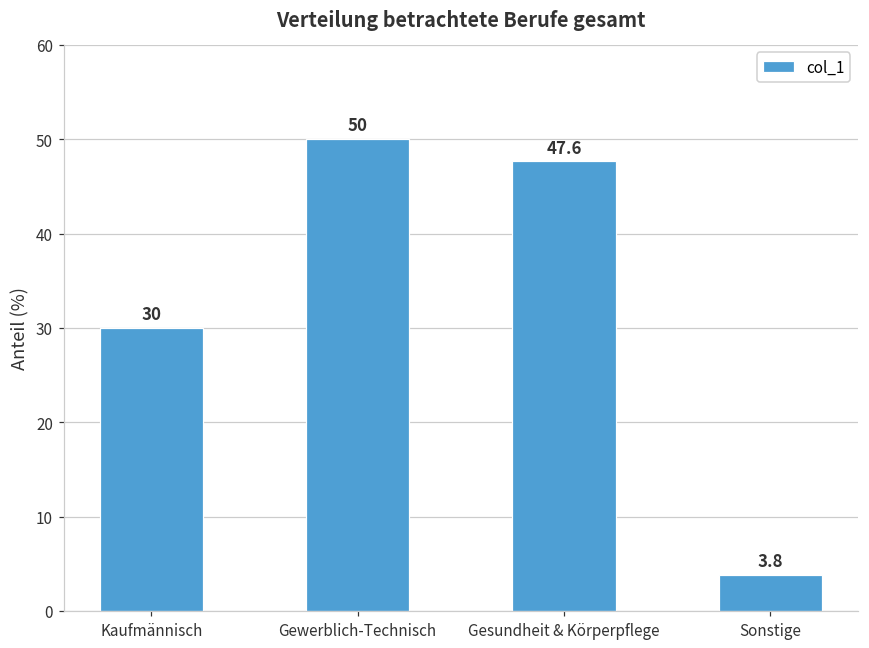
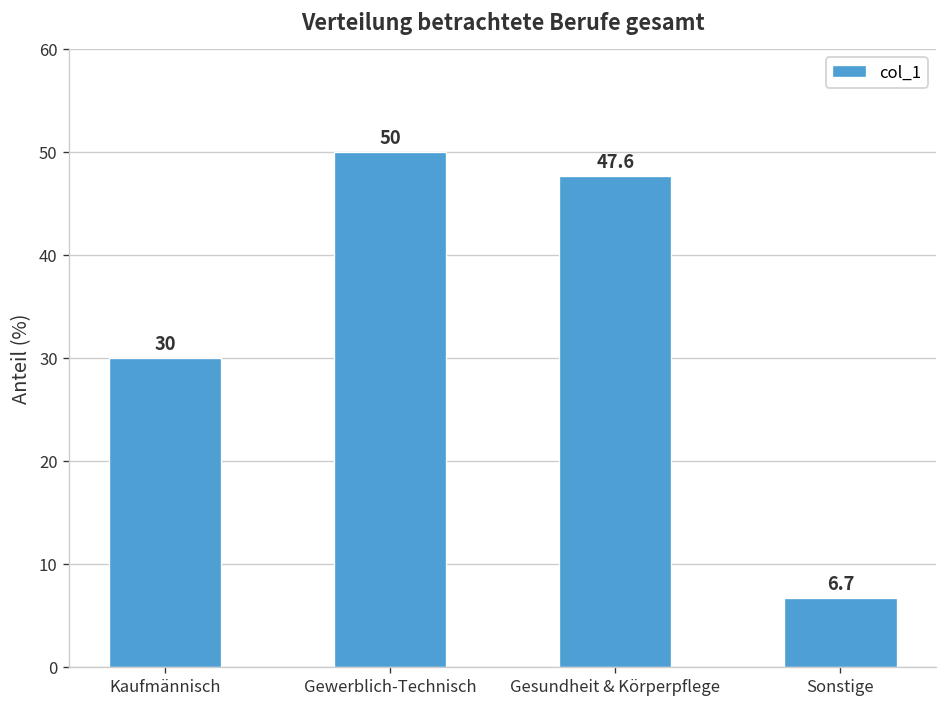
  {
    "Kaufmännisch": 30,
    "Gewerblich-Technisch": 50,
    "Gesundheit & Körperpflege": 47.6,
-   "Sonstige": 3.8
+   "Sonstige": 6.7
  }
